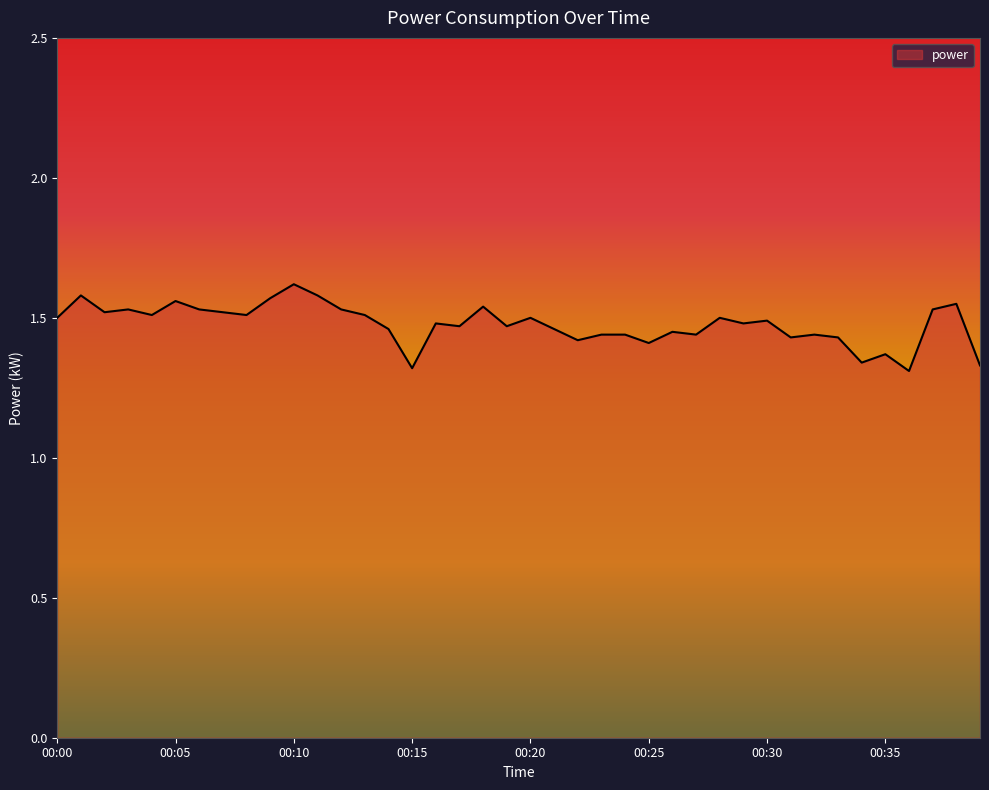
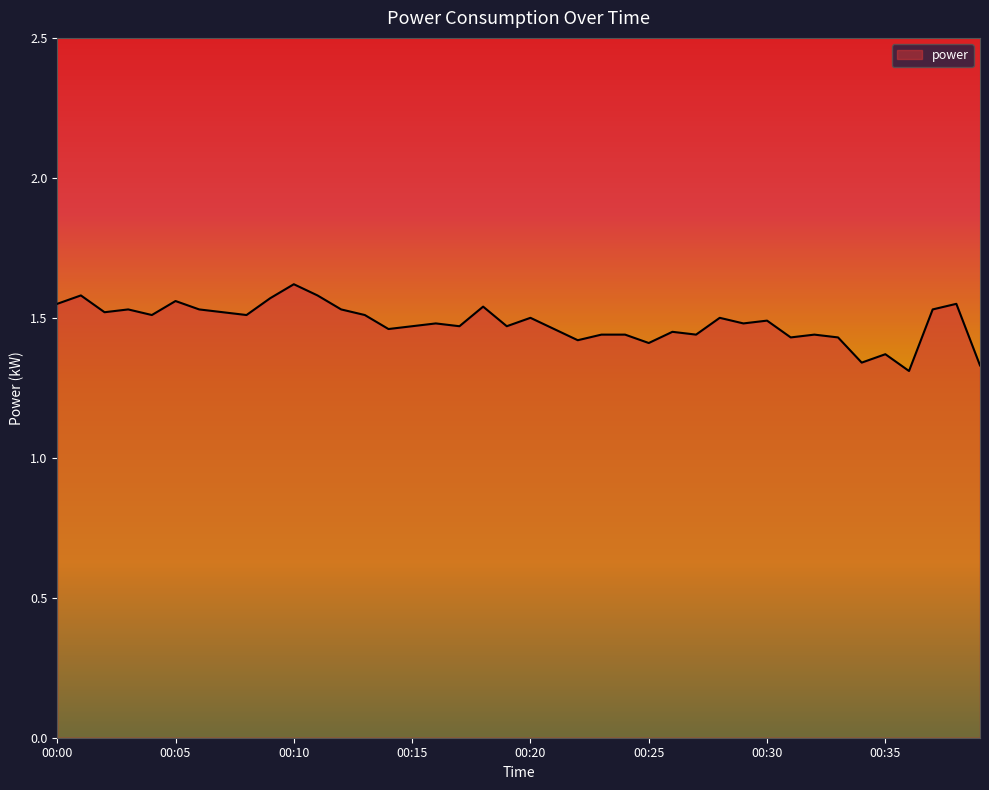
  {
-   "00:00": 1.50,
+   "00:00": 1.55,
    "00:05": 1.56,
    "00:10": 1.62,
-   "00:15": 1.32,
+   "00:15": 1.47,
    "00:20": 1.50,
    "00:25": 1.41,
    "00:30": 1.49,
    "00:35": 1.37
  }
